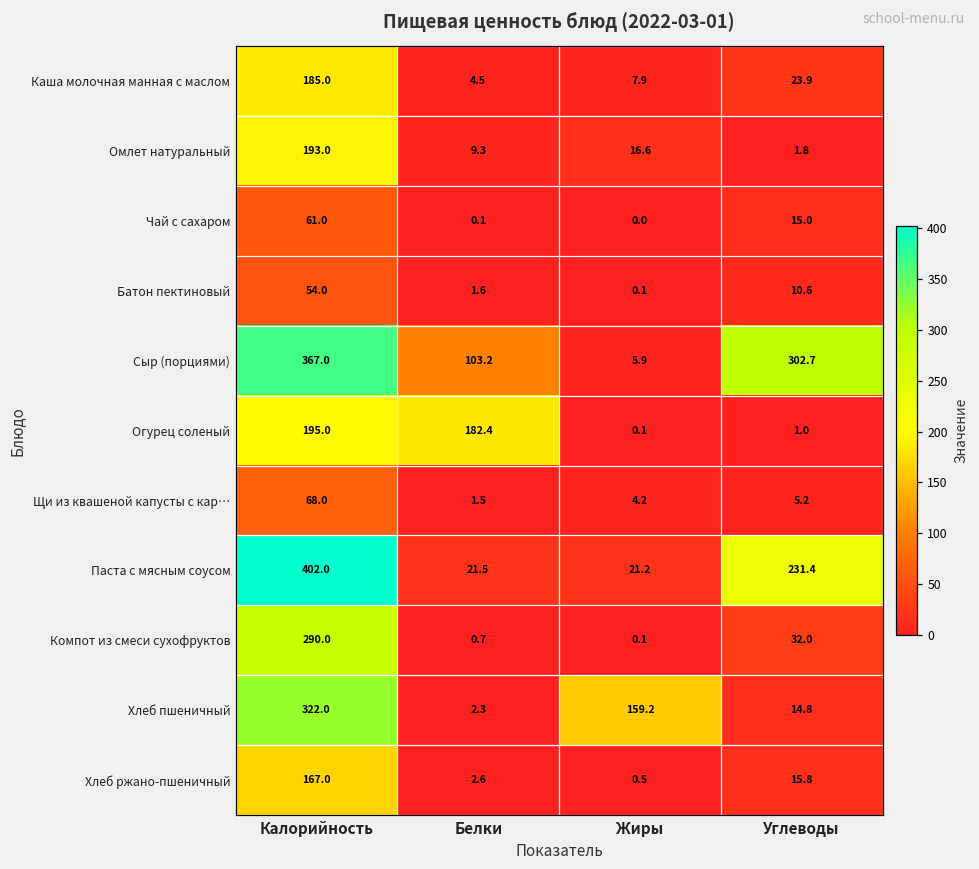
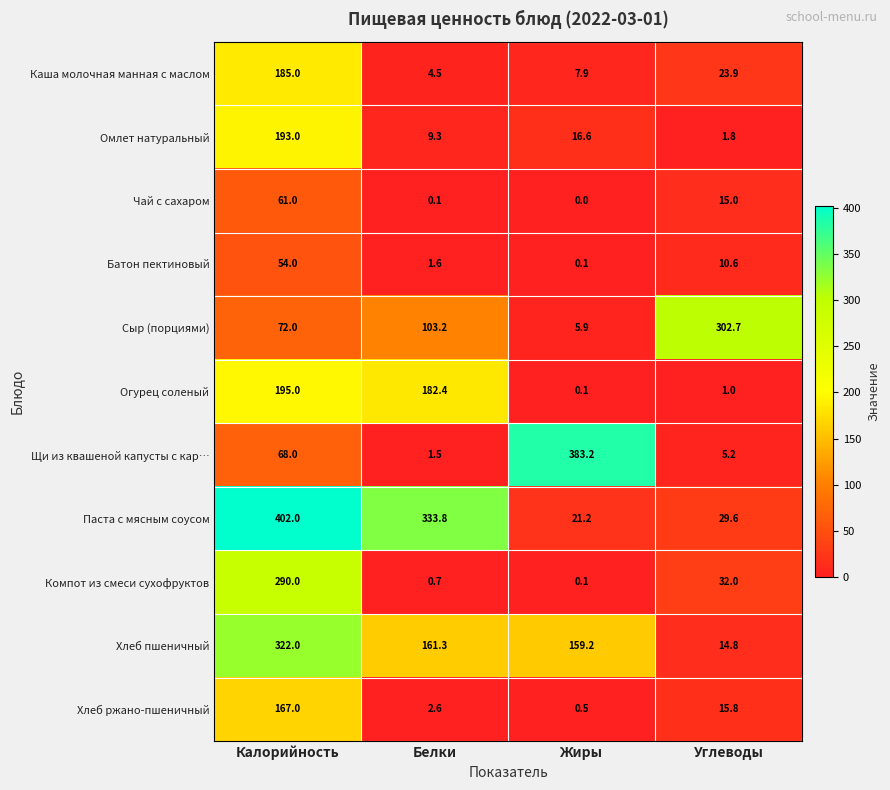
  {
    "Каша молочная манная с маслом": {
      "Калорийность": 185.0,
      "Белки": 4.5,
      "Жиры": 7.9,
      "Углеводы": 23.9
    },
    "Омлет натуральный": {
      "Калорийность": 193.0,
      "Белки": 9.3,
      "Жиры": 16.6,
      "Углеводы": 1.8
    },
    "Чай с сахаром": {
      "Калорийность": 61.0,
      "Белки": 0.1,
      "Жиры": 0.0,
      "Углеводы": 15.0
    },
    "Батон пектиновый": {
      "Калорийность": 54.0,
      "Белки": 1.6,
      "Жиры": 0.1,
      "Углеводы": 10.6
    },
    "Сыр (порциями)": {
-     "Калорийность": 367.0,
+     "Калорийность": 72.0,
      "Белки": 103.2,
      "Жиры": 5.9,
      "Углеводы": 302.7
    },
    "Огурец соленый": {
      "Калорийность": 195.0,
      "Белки": 182.4,
      "Жиры": 0.1,
      "Углеводы": 1.0
    },
    "Щи из квашеной капусты с кар…": {
      "Калорийность": 68.0,
      "Белки": 1.5,
-     "Жиры": 4.2,
+     "Жиры": 383.2,
      "Углеводы": 5.2
    },
    "Паста с мясным соусом": {
      "Калорийность": 402.0,
-     "Белки": 21.5,
+     "Белки": 333.8,
      "Жиры": 21.2,
-     "Углеводы": 231.4
+     "Углеводы": 29.6
    },
    "Компот из смеси сухофруктов": {
      "Калорийность": 290.0,
      "Белки": 0.7,
      "Жиры": 0.1,
      "Углеводы": 32.0
    },
    "Хлеб пшеничный": {
      "Калорийность": 322.0,
-     "Белки": 2.3,
+     "Белки": 161.3,
      "Жиры": 159.2,
      "Углеводы": 14.8
    },
    "Хлеб ржано-пшеничный": {
      "Калорийность": 167.0,
      "Белки": 2.6,
      "Жиры": 0.5,
      "Углеводы": 15.8
    }
  }
